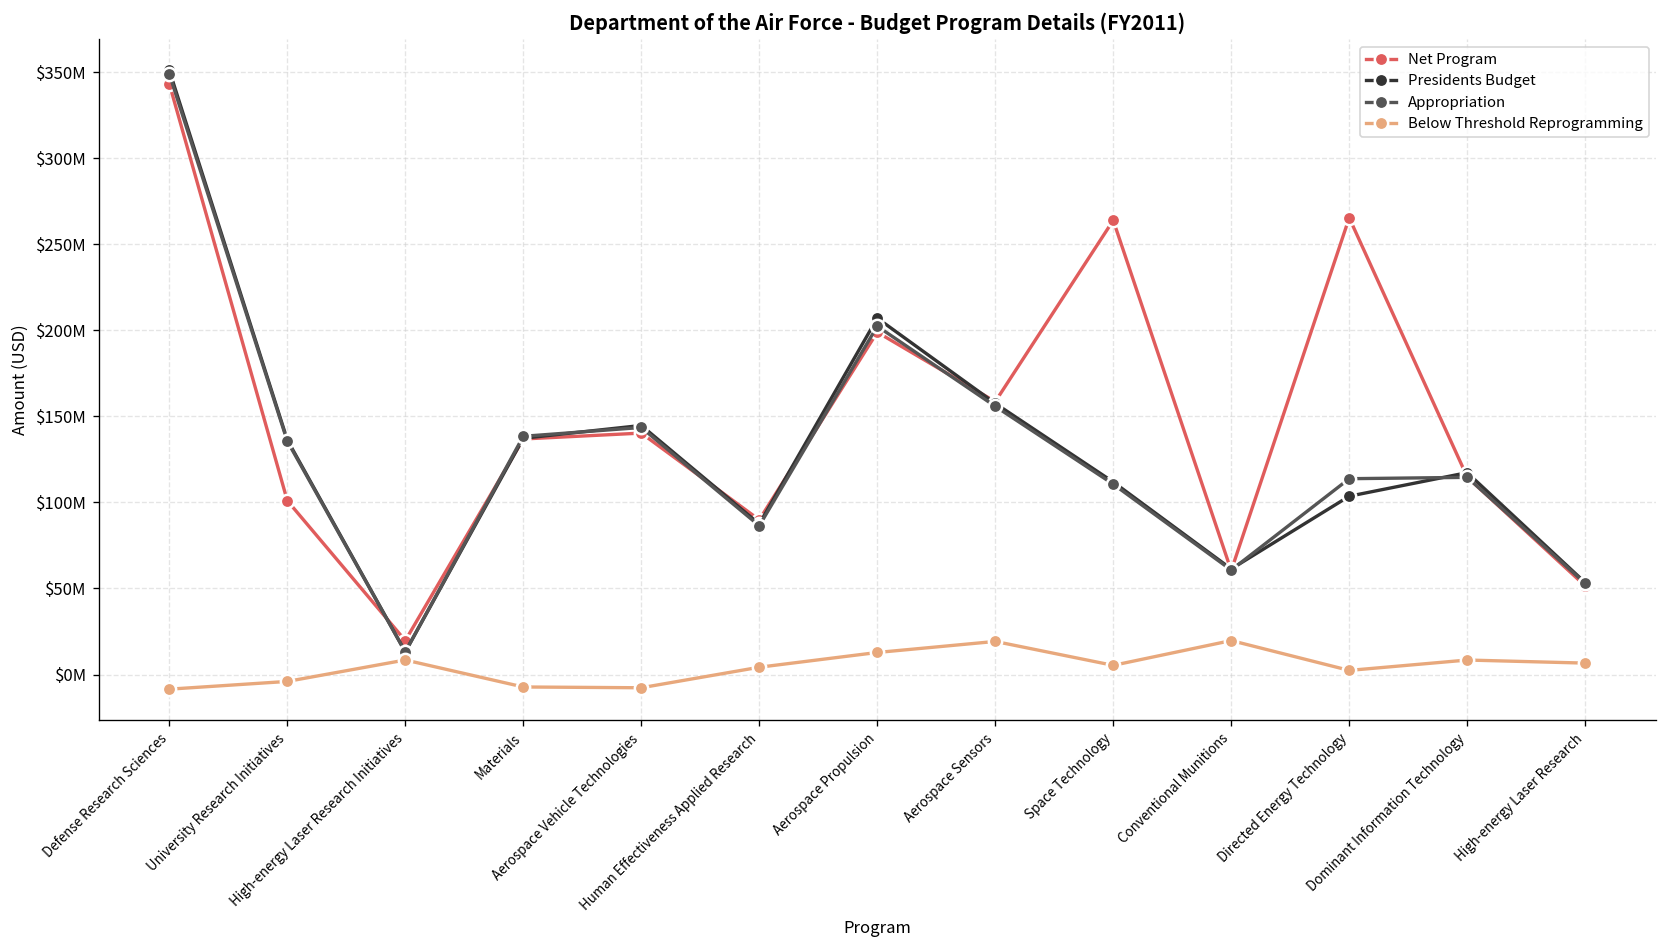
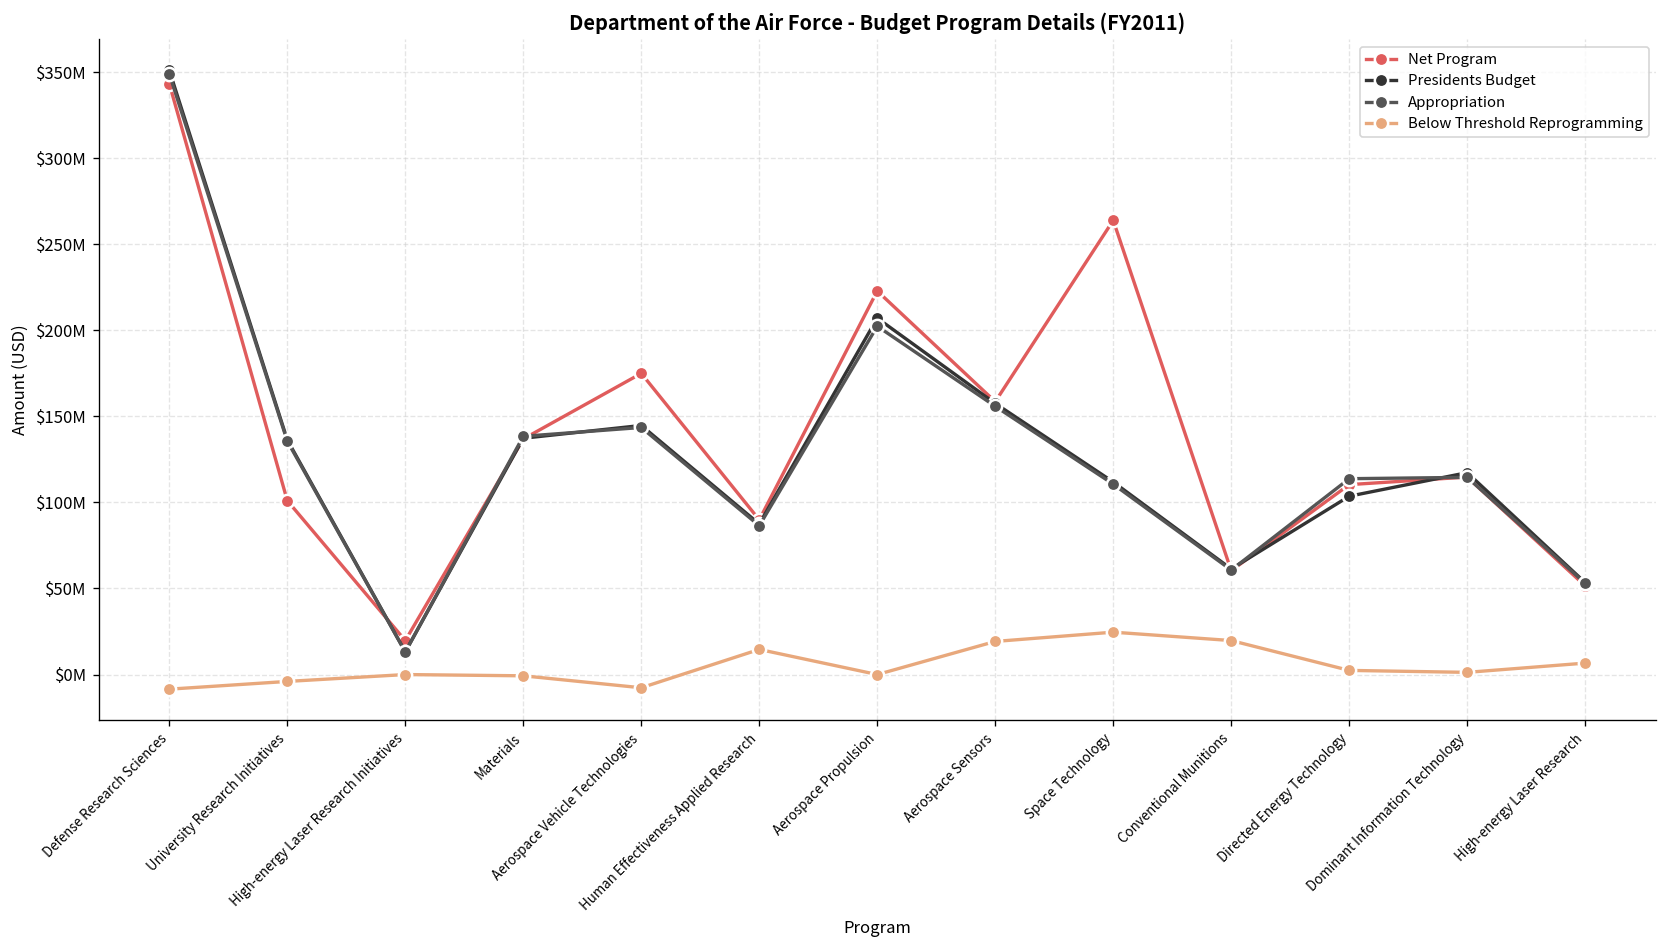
  {
    "Net Program": {
      "Defense Research Sciences": "$343000000",
      "University Research Initiatives": "$101000000",
      "High-energy Laser Research Initiatives": "$20000000",
-     "Aerospace Vehicle Technologies": "$140000000",
+     "Aerospace Vehicle Technologies": "$175000000",
      "Human Effectiveness Applied Research": "$90000000",
-     "Aerospace Propulsion": "$199000000",
+     "Aerospace Propulsion": "$223000000",
      "Space Technology": "$264000000",
-     "Directed Energy Technology": "$265000000"
+     "Directed Energy Technology": "$110000000"
    },
    "Below Threshold Reprogramming": {
      "Defense Research Sciences": "$-8000000",
      "University Research Initiatives": "$-4000000",
-     "High-energy Laser Research Initiatives": "$8000000",
-     "Materials": "$-7000000",
+     "High-energy Laser Research Initiatives": "$0",
+     "Materials": "$-1000000",
      "Aerospace Vehicle Technologies": "$-8000000",
-     "Human Effectiveness Applied Research": "$4000000",
-     "Aerospace Propulsion": "$13000000",
+     "Human Effectiveness Applied Research": "$15000000",
+     "Aerospace Propulsion": "$0",
      "Aerospace Sensors": "$19000000",
-     "Space Technology": "$5000000",
+     "Space Technology": "$25000000",
      "Conventional Munitions": "$20000000",
      "Directed Energy Technology": "$2000000",
-     "Dominant Information Technology": "$8000000",
+     "Dominant Information Technology": "$1000000",
      "High-energy Laser Research": "$7000000"
    }
  }
